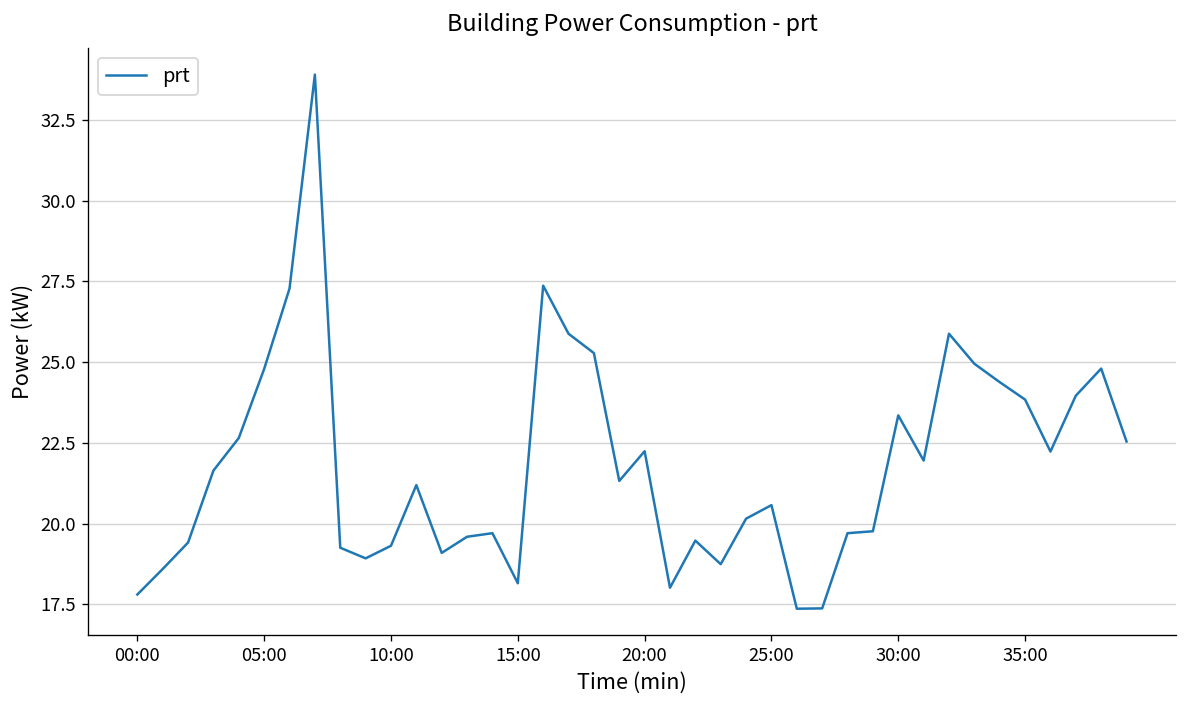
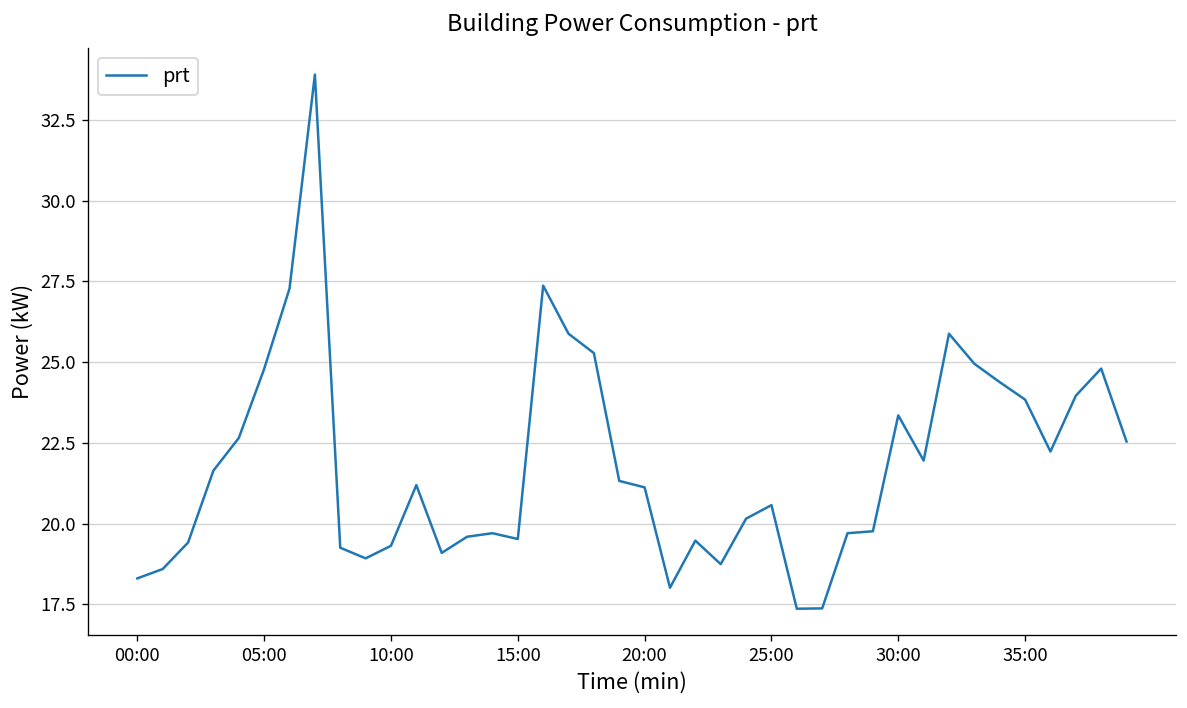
  {
-   "00:00": 17.8,
+   "00:00": 18.3,
    "05:00": 24.8,
    "10:00": 19.3,
-   "15:00": 18.2,
-   "20:00": 22.2,
+   "15:00": 19.5,
+   "20:00": 21.1,
    "25:00": 20.6,
    "30:00": 23.4,
    "35:00": 23.8
  }
